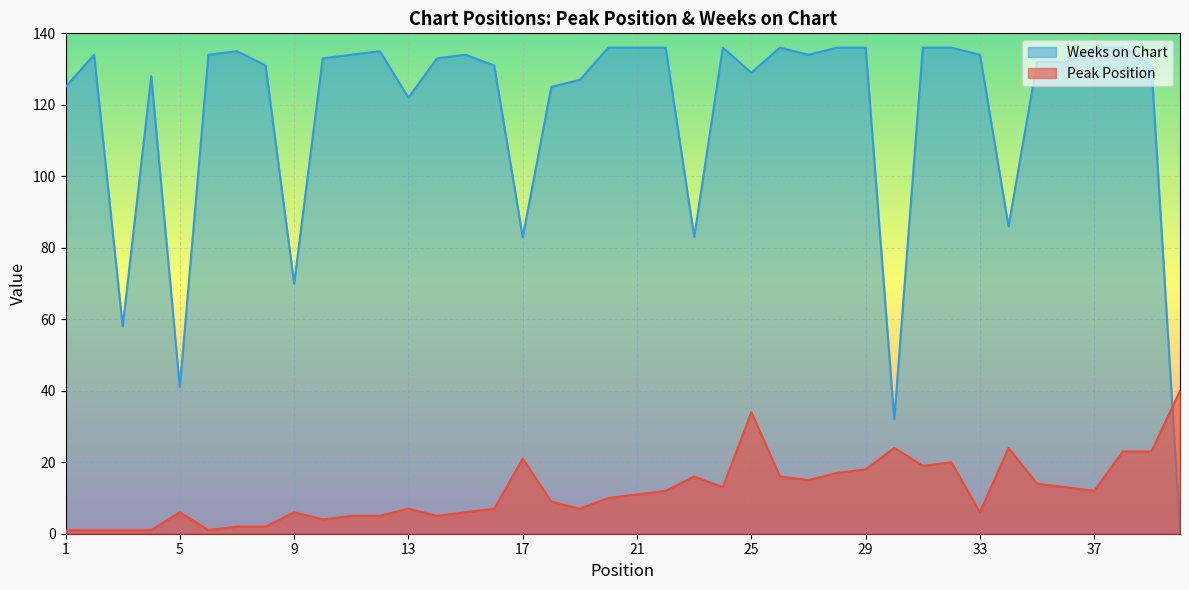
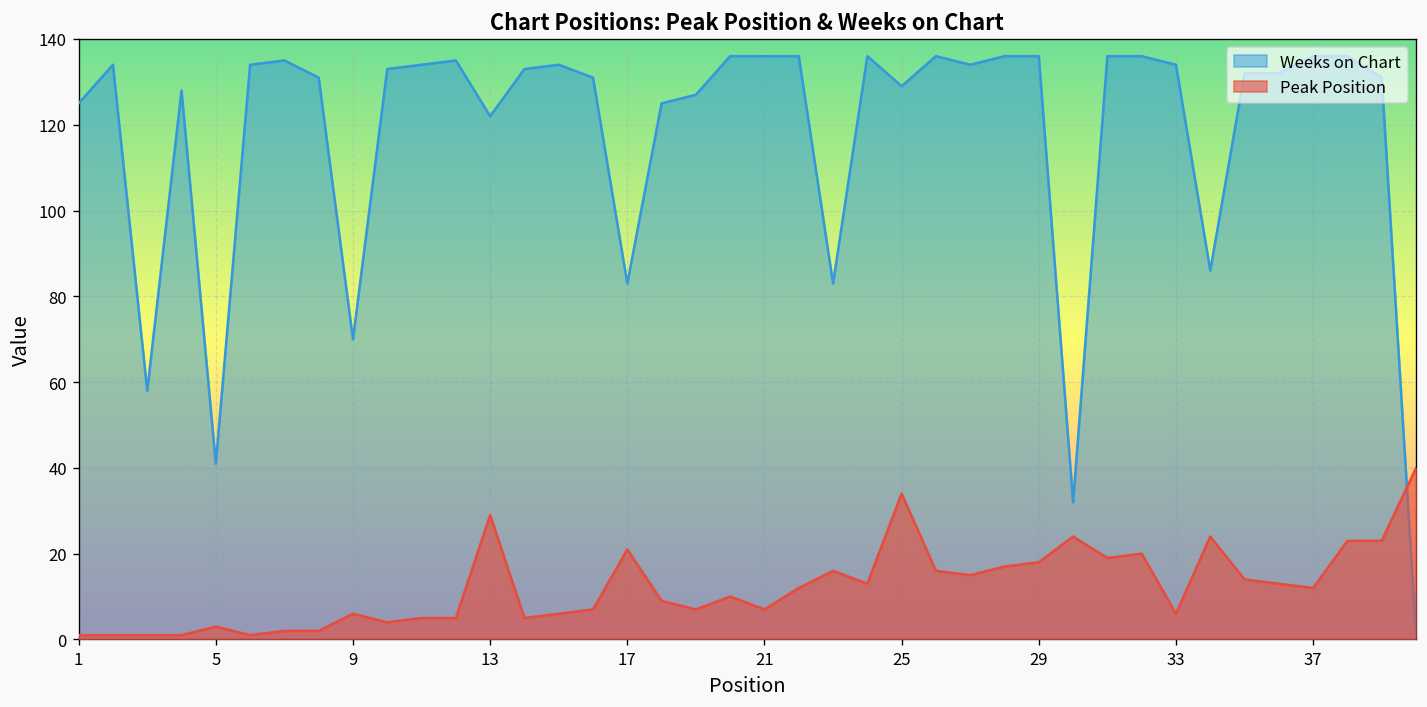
  {
    "Weeks on Chart": {
      "1": 125,
      "5": 41,
      "9": 70,
      "13": 122,
      "17": 83,
      "21": 136,
      "25": 129,
      "29": 136,
      "33": 134
    },
    "Peak Position": {
      "1": 1,
-     "5": 6,
+     "5": 3,
      "9": 6,
-     "13": 7,
+     "13": 29,
      "17": 21,
-     "21": 11,
+     "21": 7,
      "25": 34,
      "29": 18,
      "33": 6,
      "37": 12
    }
  }
